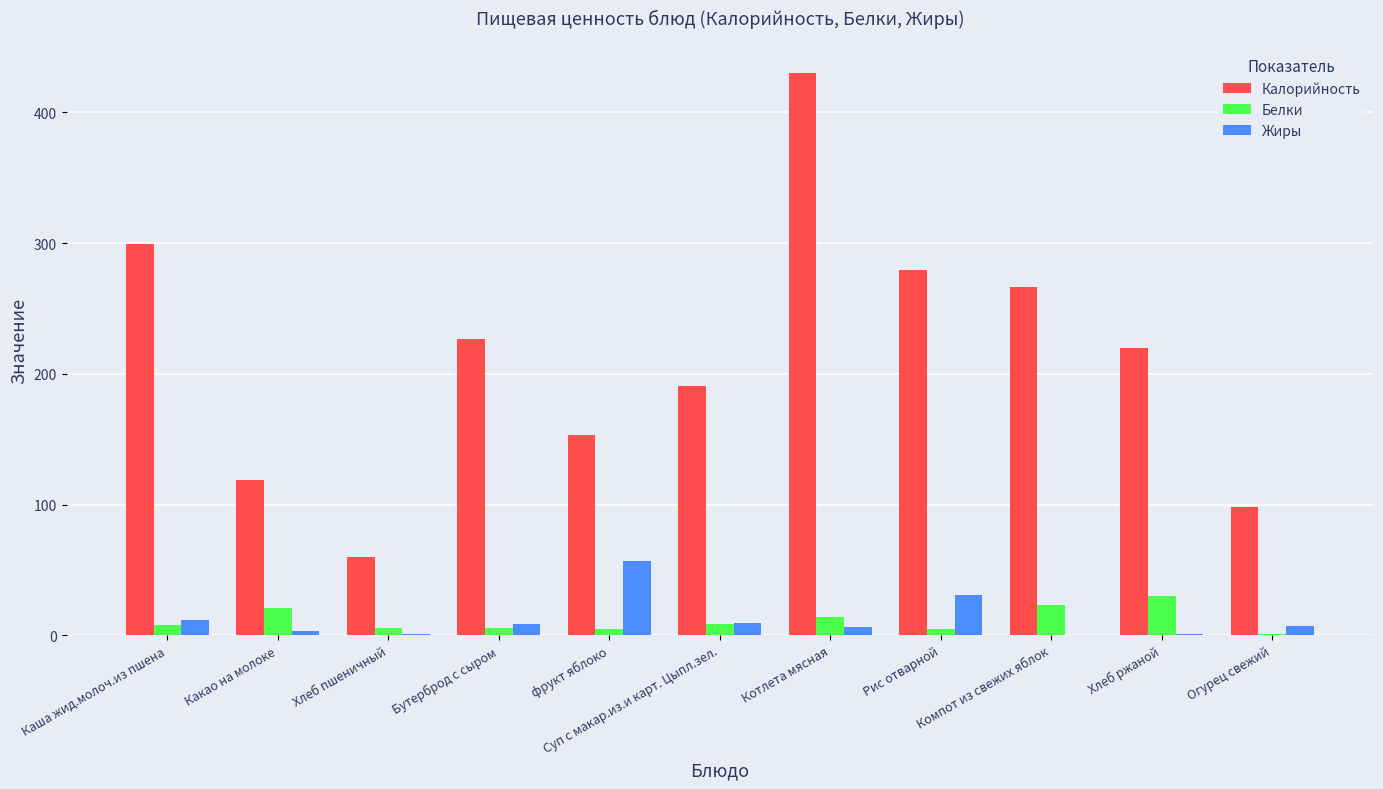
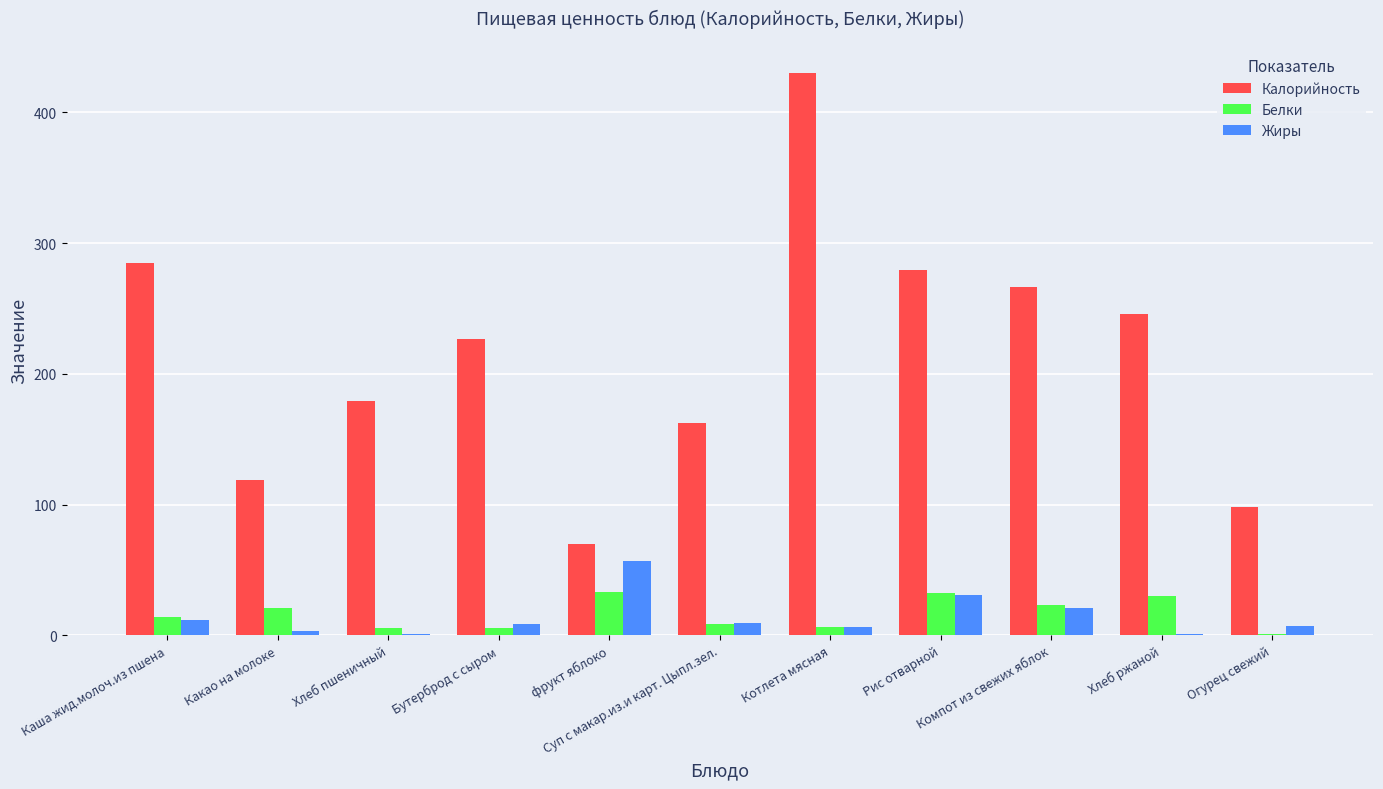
  {
    "Калорийность": {
-     "Каша жид.молоч.из пшена": 299,
+     "Каша жид.молоч.из пшена": 285,
      "Какао на молоке": 119,
-     "Хлеб пшеничный": 60,
+     "Хлеб пшеничный": 179,
      "Бутерброд с сыром": 227,
-     "фрукт яблоко": 153,
-     "Суп с макар.из.и карт. Цыпл.зел.": 191,
+     "фрукт яблоко": 70,
+     "Суп с макар.из.и карт. Цыпл.зел.": 162,
      "Котлета мясная": 430,
      "Рис отварной": 280,
      "Компот из свежих яблок": 266,
-     "Хлеб ржаной": 220,
+     "Хлеб ржаной": 246,
      "Огурец свежий": 98
    },
    "Белки": {
-     "Каша жид.молоч.из пшена": 8,
+     "Каша жид.молоч.из пшена": 14,
      "Какао на молоке": 21,
      "Хлеб пшеничный": 6,
      "Бутерброд с сыром": 6,
-     "фрукт яблоко": 5,
+     "фрукт яблоко": 33,
      "Суп с макар.из.и карт. Цыпл.зел.": 8,
-     "Котлета мясная": 14,
-     "Рис отварной": 5,
+     "Котлета мясная": 6,
+     "Рис отварной": 32,
      "Компот из свежих яблок": 23,
      "Хлеб ржаной": 30
    },
    "Жиры": {
      "Каша жид.молоч.из пшена": 12,
      "Какао на молоке": 4,
      "Бутерброд с сыром": 8,
      "фрукт яблоко": 57,
      "Суп с макар.из.и карт. Цыпл.зел.": 9,
      "Котлета мясная": 6,
      "Рис отварной": 31,
-     "Компот из свежих яблок": 0,
+     "Компот из свежих яблок": 21,
      "Огурец свежий": 7
    }
  }
